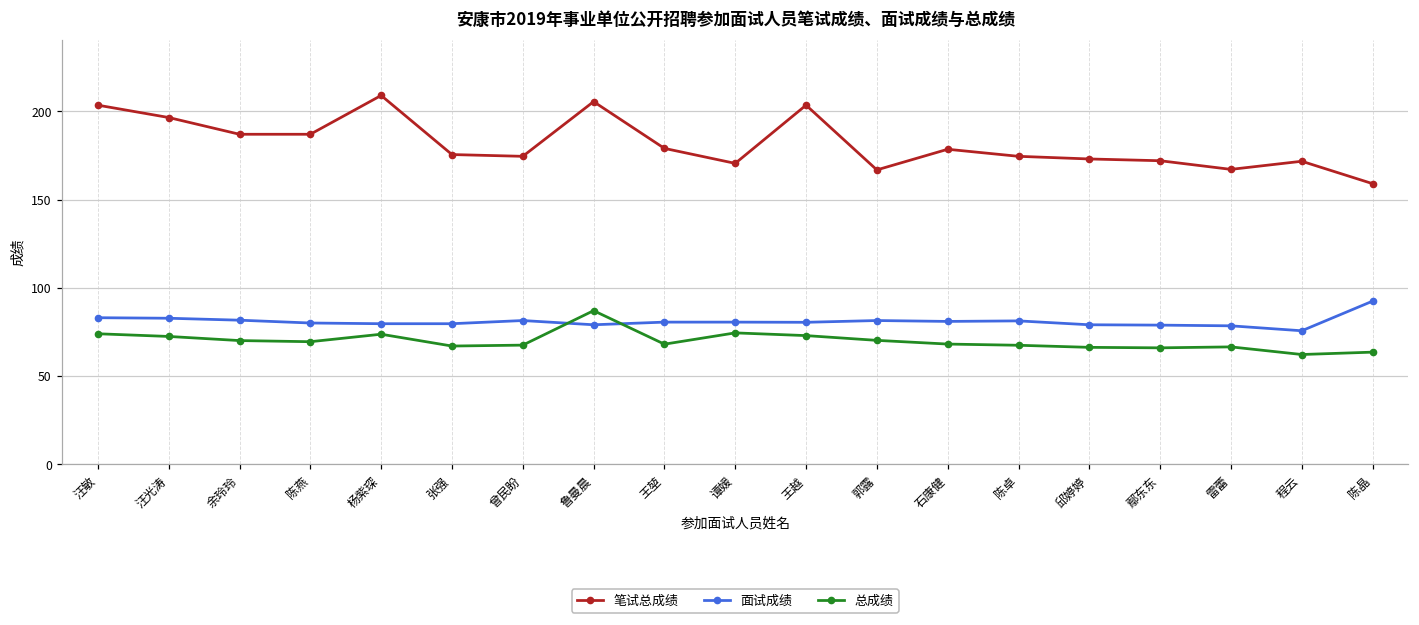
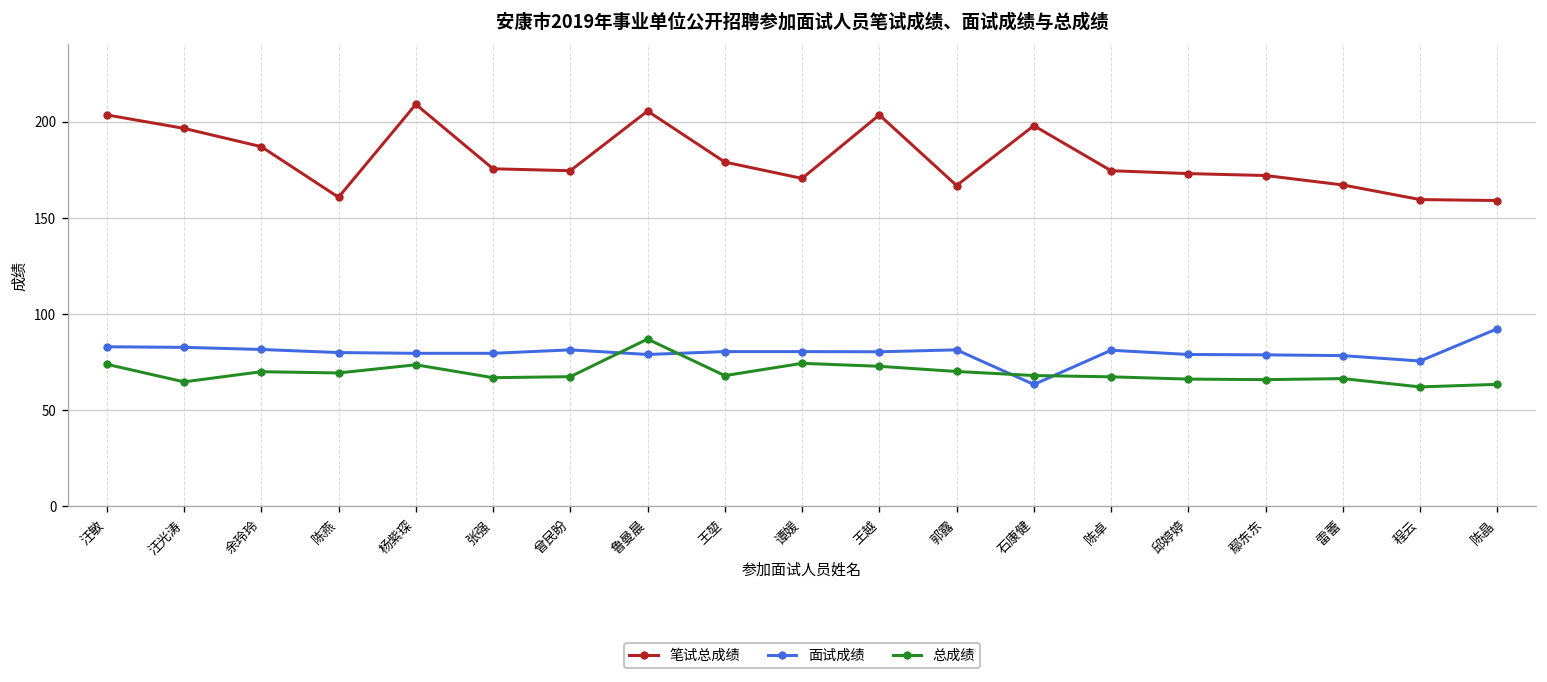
  {
    "笔试总成绩": {
      "汪敏": 204,
      "汪光涛": 197,
      "余玲玲": 187,
-     "陈燕": 187,
+     "陈燕": 161,
      "杨紫琛": 209,
      "张强": 176,
      "曾民盼": 175,
      "鲁曼晨": 206,
      "王堃": 179,
      "谭媛": 171,
      "王越": 204,
      "郭露": 167,
-     "石康健": 179,
+     "石康健": 198,
      "陈卓": 175,
      "邱婷婷": 173,
      "鄢东东": 172,
      "雷蕾": 167,
-     "程云": 172,
+     "程云": 160,
      "陈晶": 159
    },
    "面试成绩": {
      "汪敏": 83,
      "汪光涛": 83,
      "余玲玲": 82,
      "陈燕": 80,
      "杨紫琛": 80,
      "张强": 80,
      "曾民盼": 81,
      "鲁曼晨": 79,
      "王堃": 81,
      "谭媛": 81,
      "王越": 80,
      "郭露": 81,
-     "石康健": 81,
+     "石康健": 63,
      "陈卓": 81,
      "邱婷婷": 79,
      "鄢东东": 79,
      "雷蕾": 78,
      "程云": 76,
      "陈晶": 92
    },
    "总成绩": {
      "汪敏": 74,
-     "汪光涛": 72,
+     "汪光涛": 65,
      "余玲玲": 70,
      "陈燕": 69,
      "杨紫琛": 74,
      "张强": 67,
      "曾民盼": 67,
      "鲁曼晨": 87,
      "王堃": 68,
      "谭媛": 74,
      "王越": 73,
      "郭露": 70,
      "石康健": 68,
      "陈卓": 67,
      "邱婷婷": 66,
      "鄢东东": 66,
      "雷蕾": 66,
      "程云": 62,
      "陈晶": 63
    }
  }
